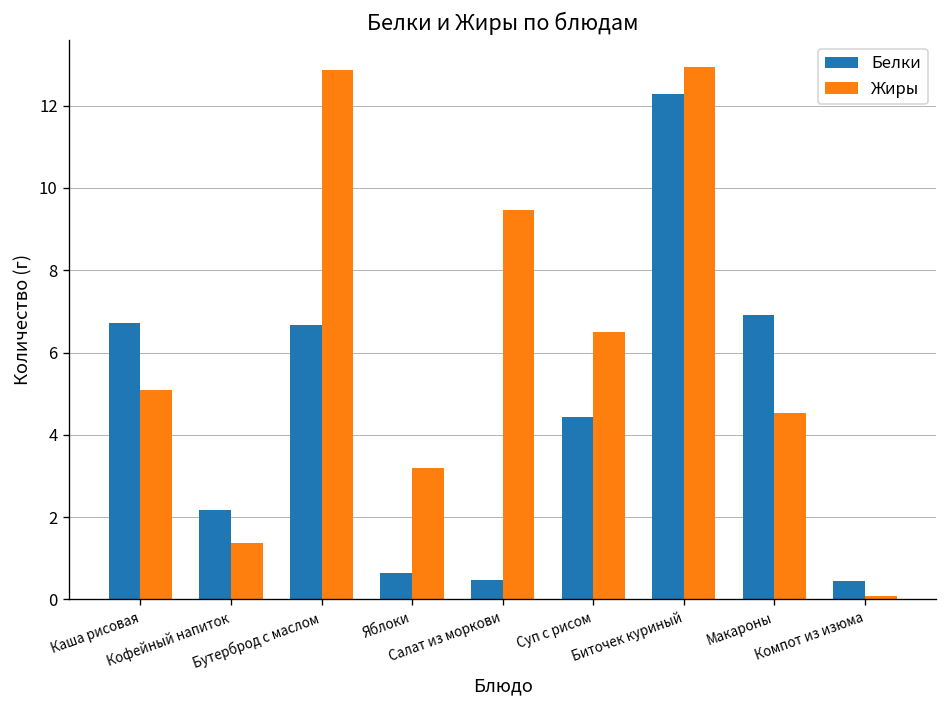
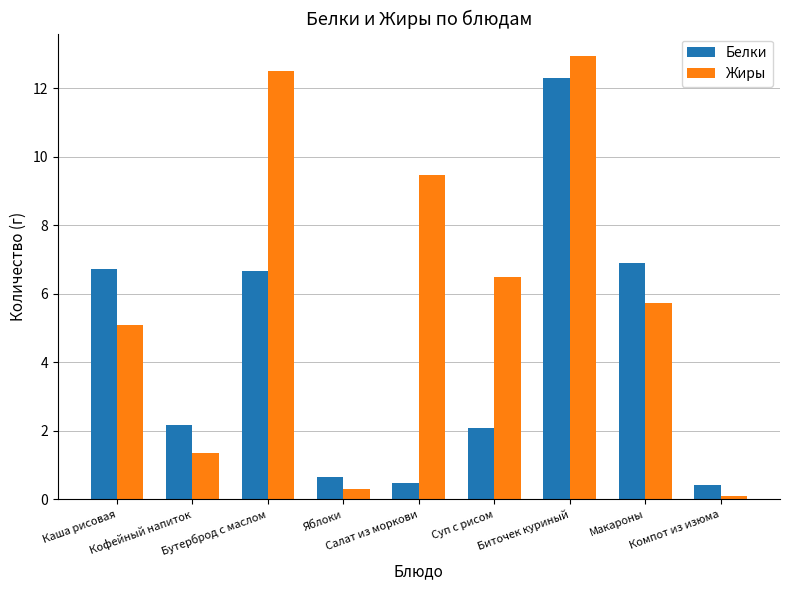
  {
    "Белки": {
      "Каша рисовая": 6.7,
      "Кофейный напиток": 2.2,
      "Бутерброд с маслом": 6.7,
      "Яблоки": 0.7,
      "Салат из моркови": 0.5,
-     "Суп с рисом": 4.4,
+     "Суп с рисом": 2.1,
      "Биточек куриный": 12.3,
      "Макароны": 6.9,
      "Компот из изюма": 0.4
    },
    "Жиры": {
      "Каша рисовая": 5.1,
      "Кофейный напиток": 1.4,
-     "Бутерброд с маслом": 12.9,
-     "Яблоки": 3.2,
+     "Бутерброд с маслом": 12.5,
+     "Яблоки": 0.3,
      "Салат из моркови": 9.5,
      "Суп с рисом": 6.5,
      "Биточек куриный": 12.9,
-     "Макароны": 4.5,
+     "Макароны": 5.7,
      "Компот из изюма": 0.1
    }
  }
